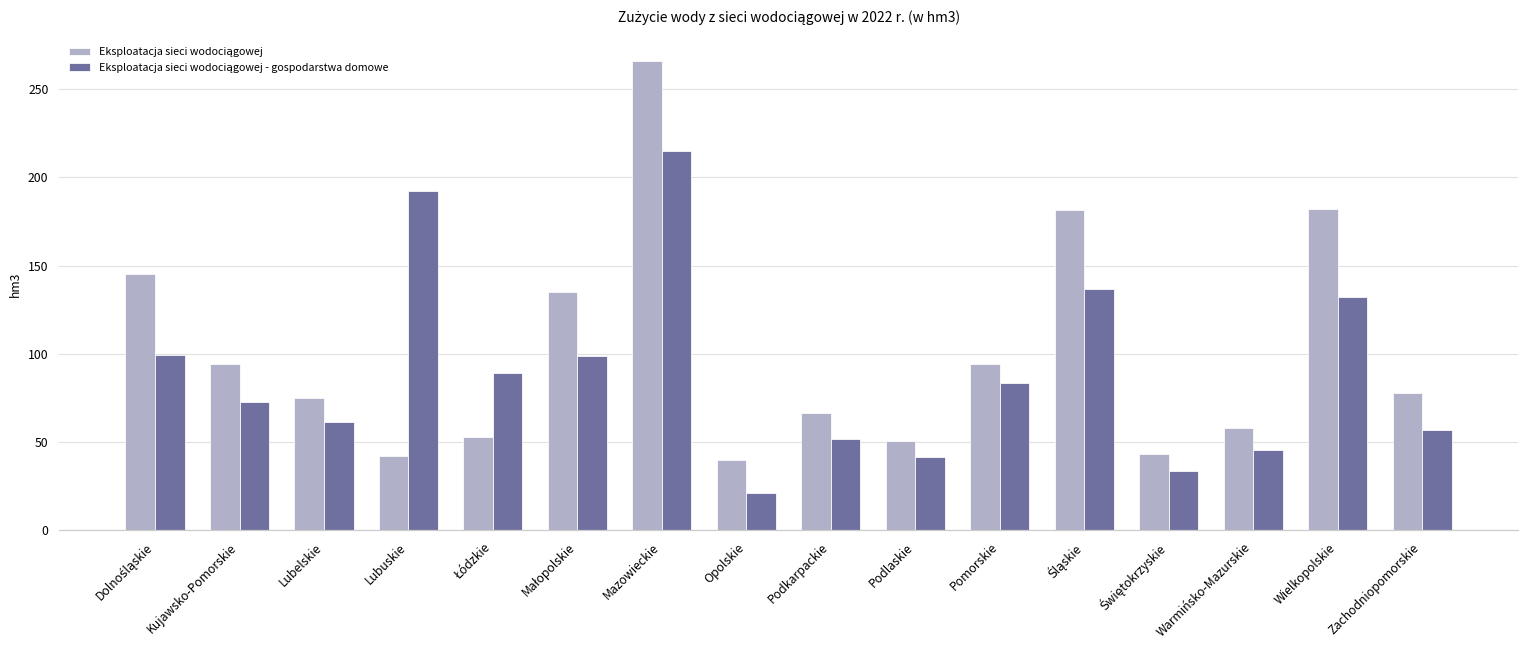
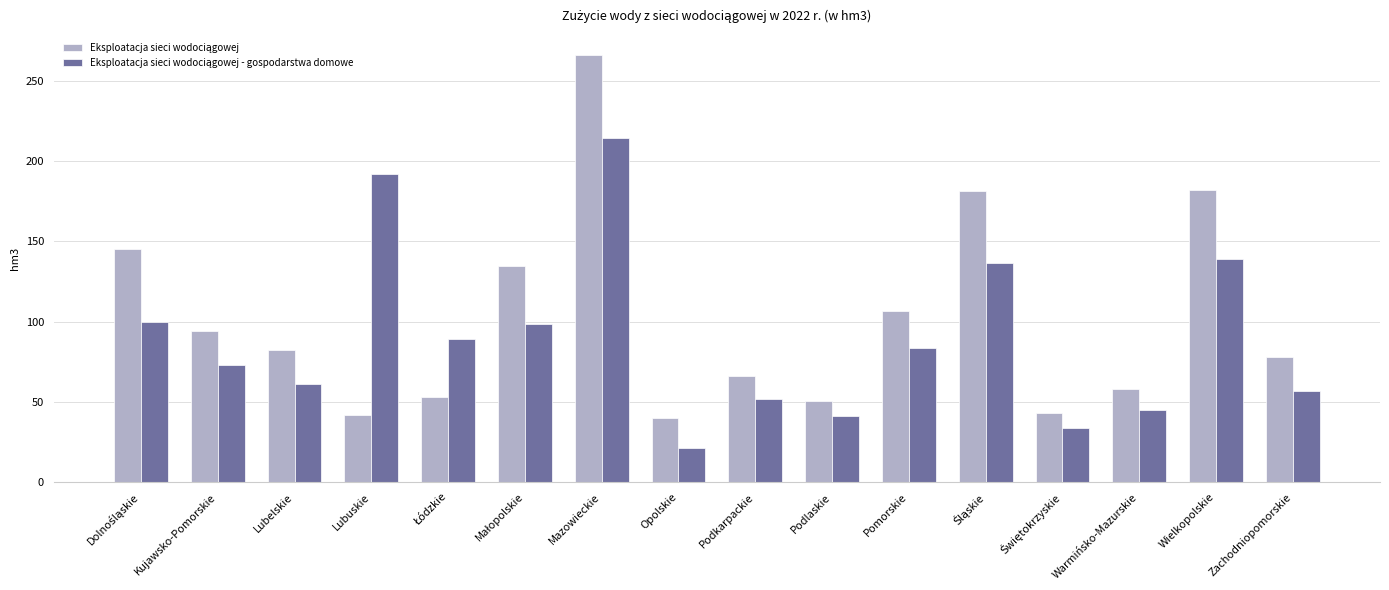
  {
    "Eksploatacja sieci wodociągowej": {
      "Dolnośląskie": 145,
      "Kujawsko-Pomorskie": 94,
-     "Lubelskie": 75,
+     "Lubelskie": 82,
      "Lubuskie": 42,
      "Łódzkie": 53,
      "Małopolskie": 135,
      "Mazowieckie": 266,
      "Opolskie": 40,
      "Podkarpackie": 66,
      "Podlaskie": 51,
-     "Pomorskie": 94,
+     "Pomorskie": 107,
      "Śląskie": 181,
      "Świętokrzyskie": 43,
      "Warmińsko-Mazurskie": 58,
      "Wielkopolskie": 182,
      "Zachodniopomorskie": 78
    },
    "Eksploatacja sieci wodociągowej - gospodarstwa domowe": {
      "Dolnośląskie": 100,
      "Kujawsko-Pomorskie": 73,
      "Lubelskie": 61,
      "Lubuskie": 192,
      "Łódzkie": 89,
      "Małopolskie": 99,
      "Mazowieckie": 215,
      "Opolskie": 21,
      "Podkarpackie": 52,
      "Podlaskie": 41,
      "Pomorskie": 84,
      "Śląskie": 137,
      "Świętokrzyskie": 34,
      "Warmińsko-Mazurskie": 45,
-     "Wielkopolskie": 132,
+     "Wielkopolskie": 139,
      "Zachodniopomorskie": 57
    }
  }
